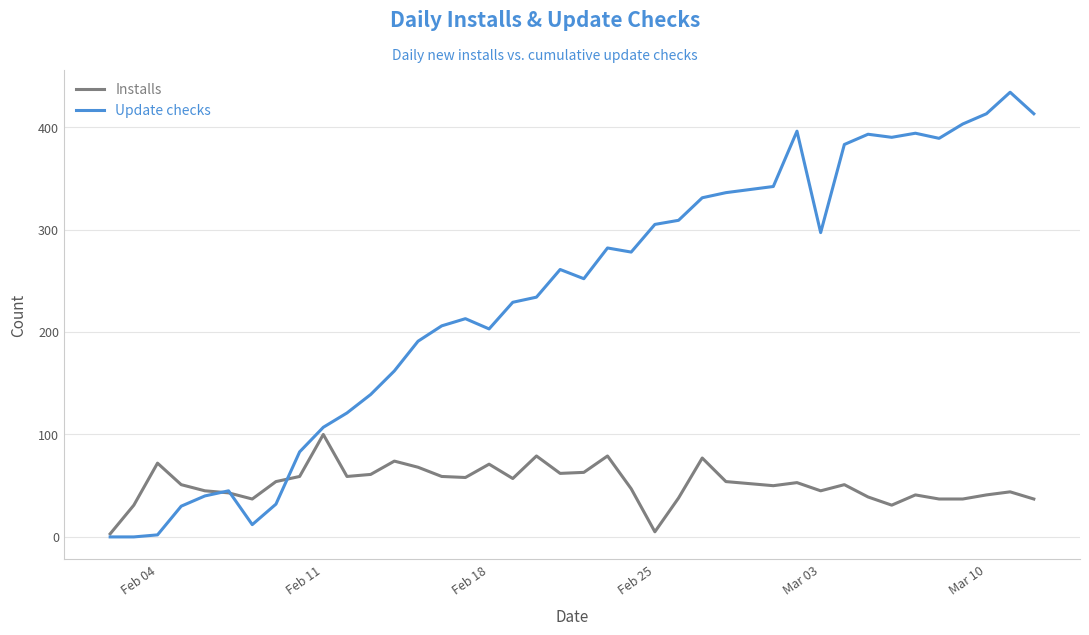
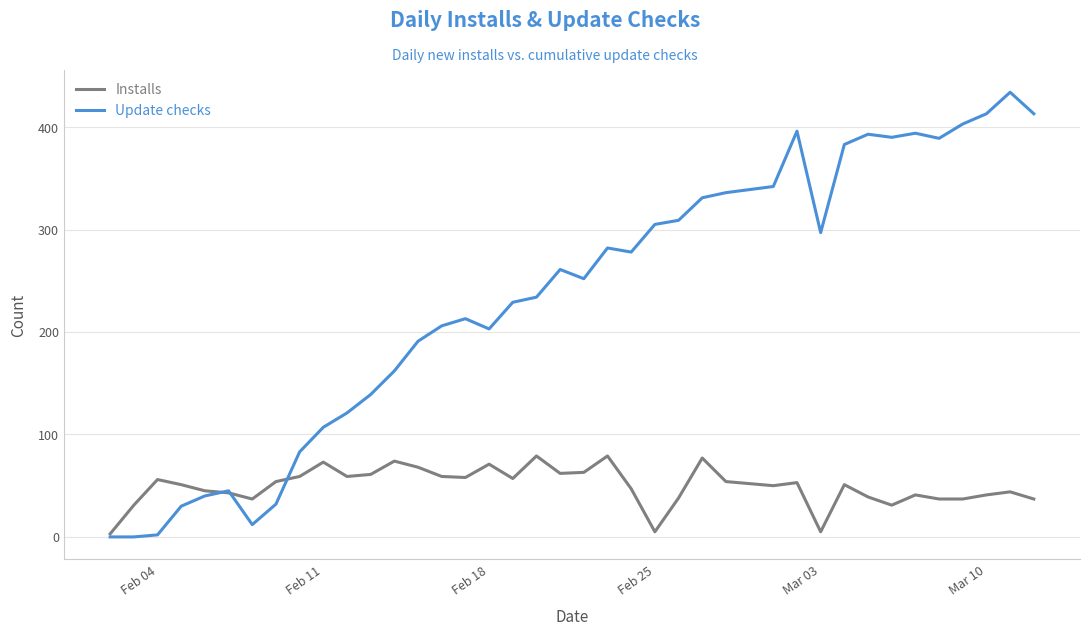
  {
    "Installs": {
-     "Feb 04": 72,
-     "Feb 11": 100,
+     "Feb 04": 56,
+     "Feb 11": 73,
      "Feb 18": 71,
      "Feb 25": 5,
-     "Mar 03": 45,
+     "Mar 03": 5,
      "Mar 10": 41
    },
    "Update checks": {
      "Feb 04": 2,
      "Feb 11": 107,
      "Feb 18": 203,
      "Feb 25": 305,
      "Mar 03": 297,
      "Mar 10": 413
    }
  }
